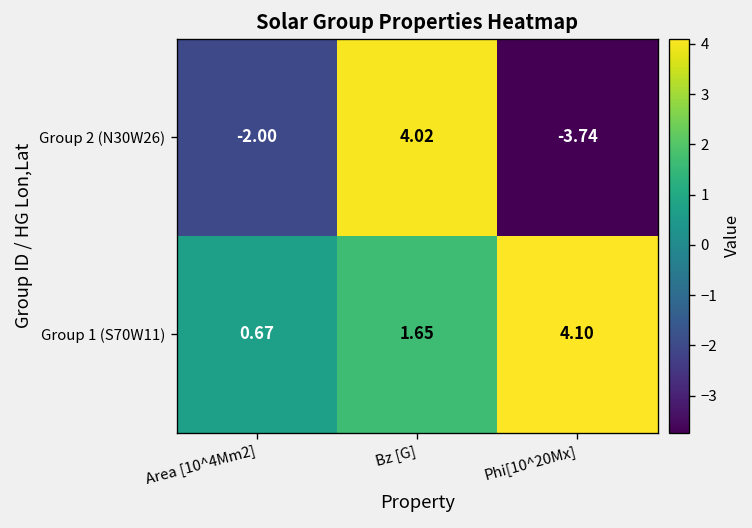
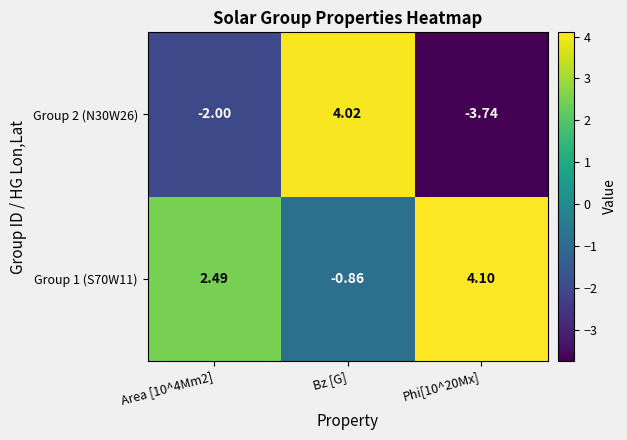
  {
    "Group 2 (N30W26)": {
      "Area [10^4Mm2]": -2.00,
      "Bz [G]": 4.02,
      "Phi[10^20Mx]": -3.74
    },
    "Group 1 (S70W11)": {
-     "Area [10^4Mm2]": 0.67,
-     "Bz [G]": 1.65,
+     "Area [10^4Mm2]": 2.49,
+     "Bz [G]": -0.86,
      "Phi[10^20Mx]": 4.10
    }
  }
